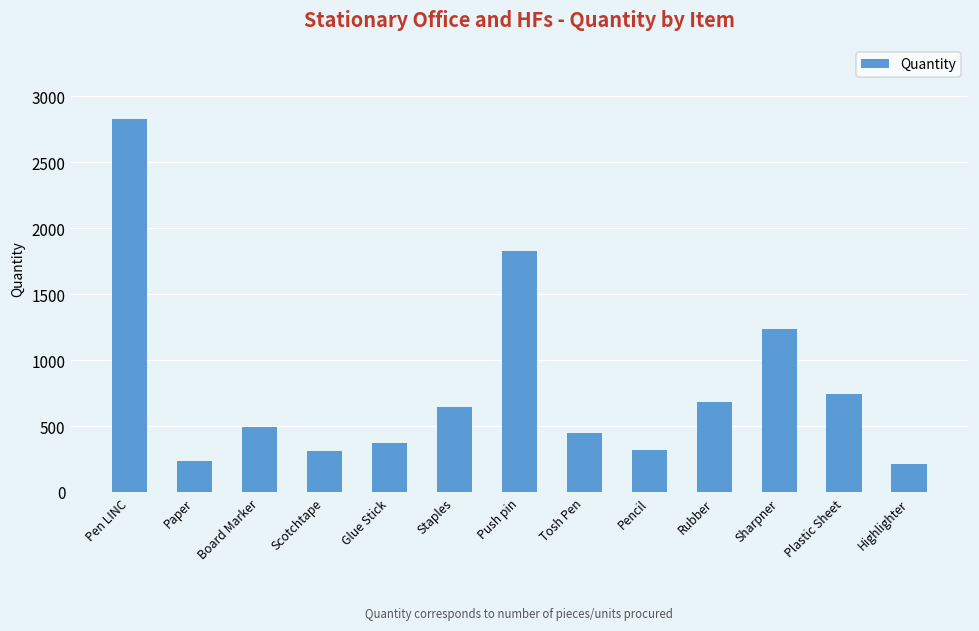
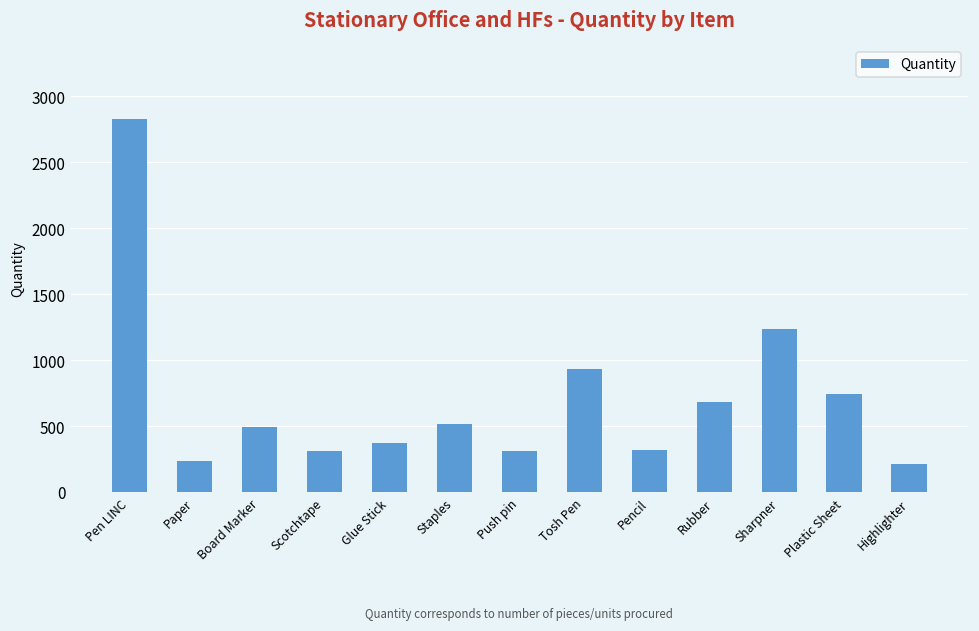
  {
    "Pen LINC": 2830,
    "Paper": 240,
    "Board Marker": 490,
    "Scotchtape": 310,
    "Glue Stick": 380,
-   "Staples": 650,
-   "Push pin": 1820,
-   "Tosh Pen": 450,
+   "Staples": 520,
+   "Push pin": 310,
+   "Tosh Pen": 930,
    "Pencil": 320,
    "Rubber": 680,
    "Sharpner": 1240,
    "Plastic Sheet": 740,
    "Highlighter": 210
  }
